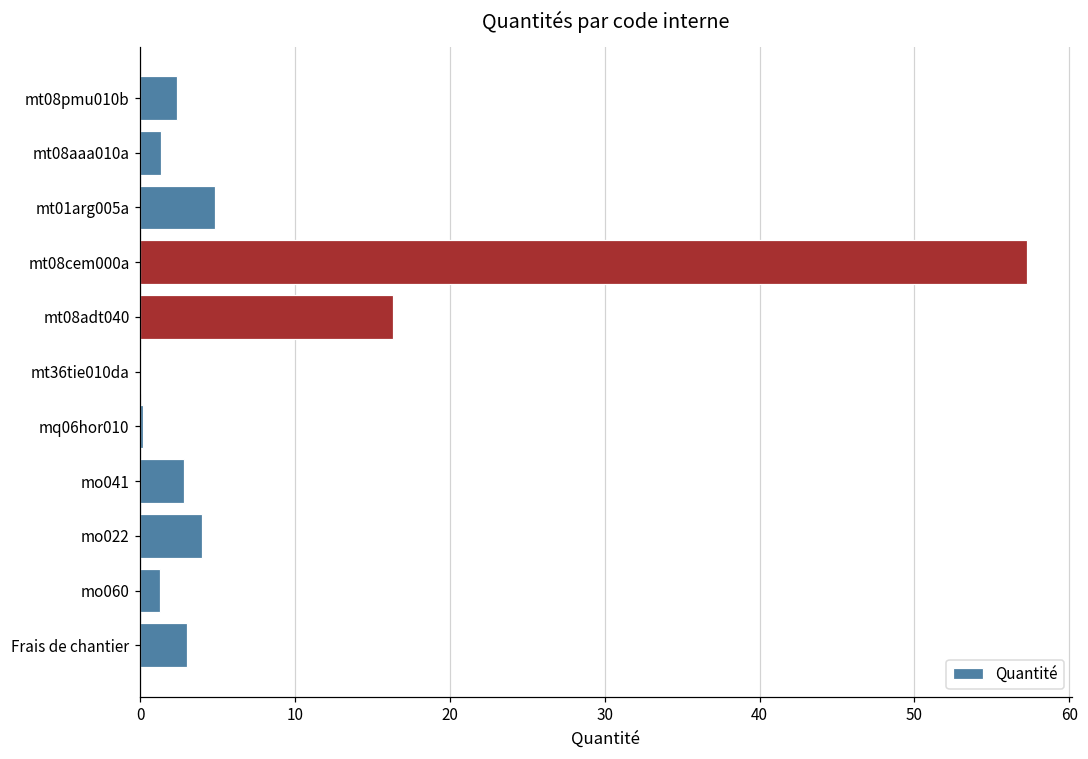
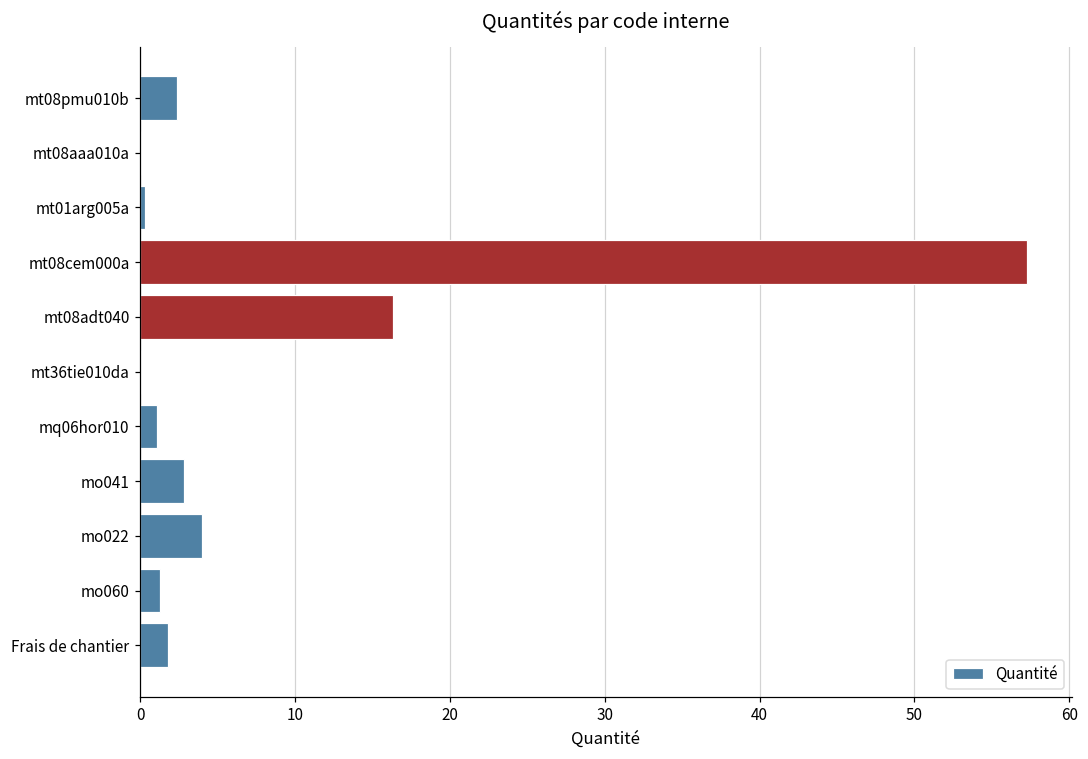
  {
    "mt08pmu010b": 2.4,
-   "mt08aaa010a": 1.4,
-   "mt01arg005a": 4.8,
+   "mt08aaa010a": 0.0,
+   "mt01arg005a": 0.3,
    "mt08cem000a": 57.3,
    "mt08adt040": 16.3,
-   "mq06hor010": 0.2,
+   "mq06hor010": 1.1,
    "mo041": 2.8,
    "mo022": 4.0,
    "mo060": 1.3,
-   "Frais de chantier": 3.0
+   "Frais de chantier": 1.8
  }
